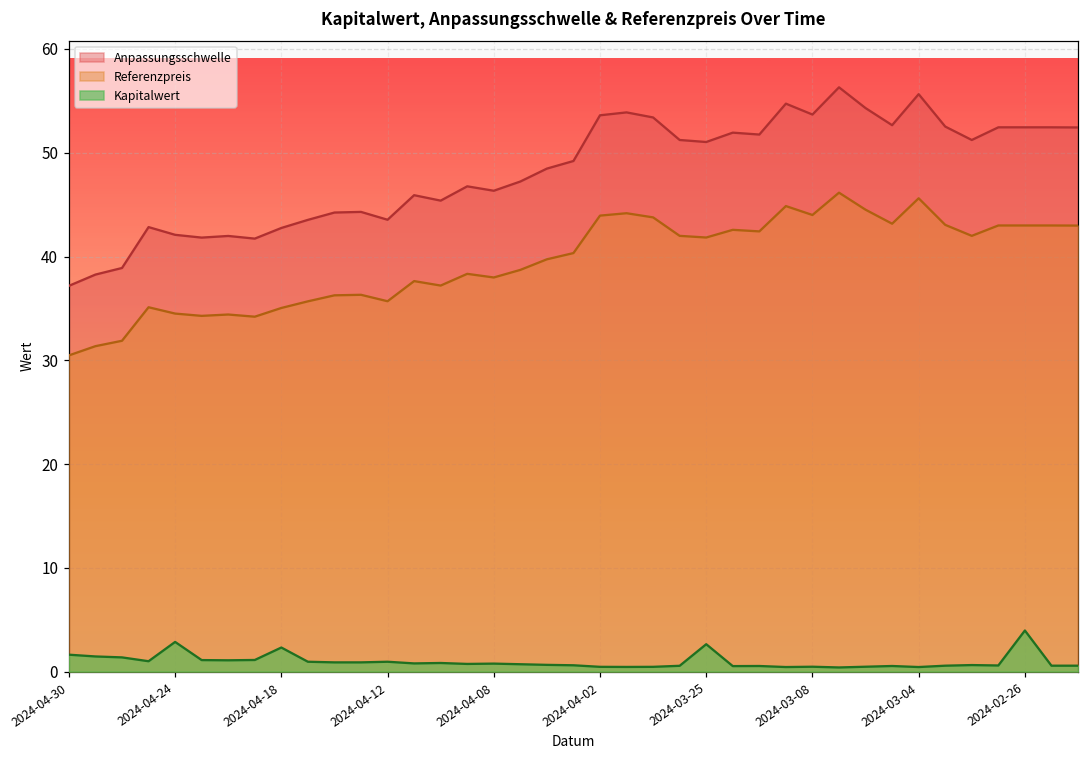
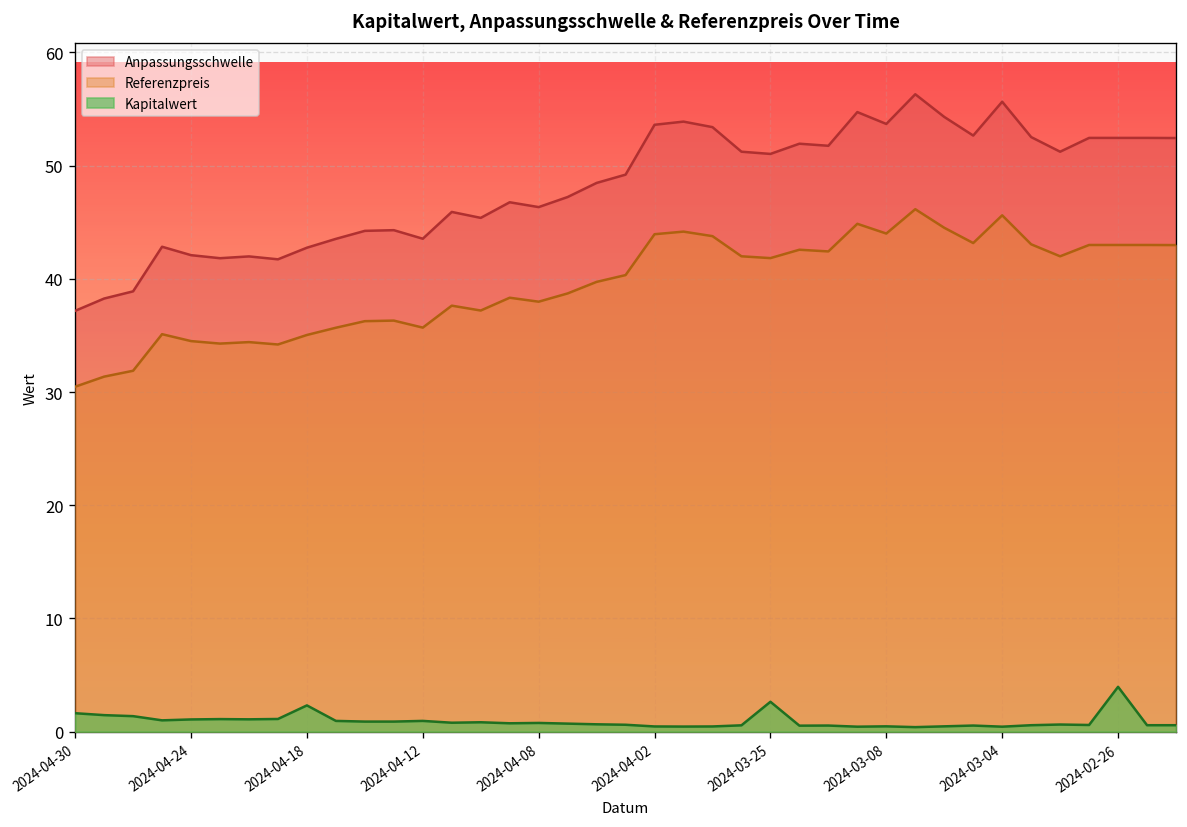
  {
    "Kapitalwert": {
      "2024-04-30": 2,
-     "2024-04-24": 3,
+     "2024-04-24": 1,
      "2024-04-18": 2,
      "2024-04-12": 1,
      "2024-04-08": 1,
      "2024-04-02": 0,
      "2024-03-25": 3,
      "2024-03-08": 0,
      "2024-03-04": 0,
      "2024-02-26": 4
    }
  }
